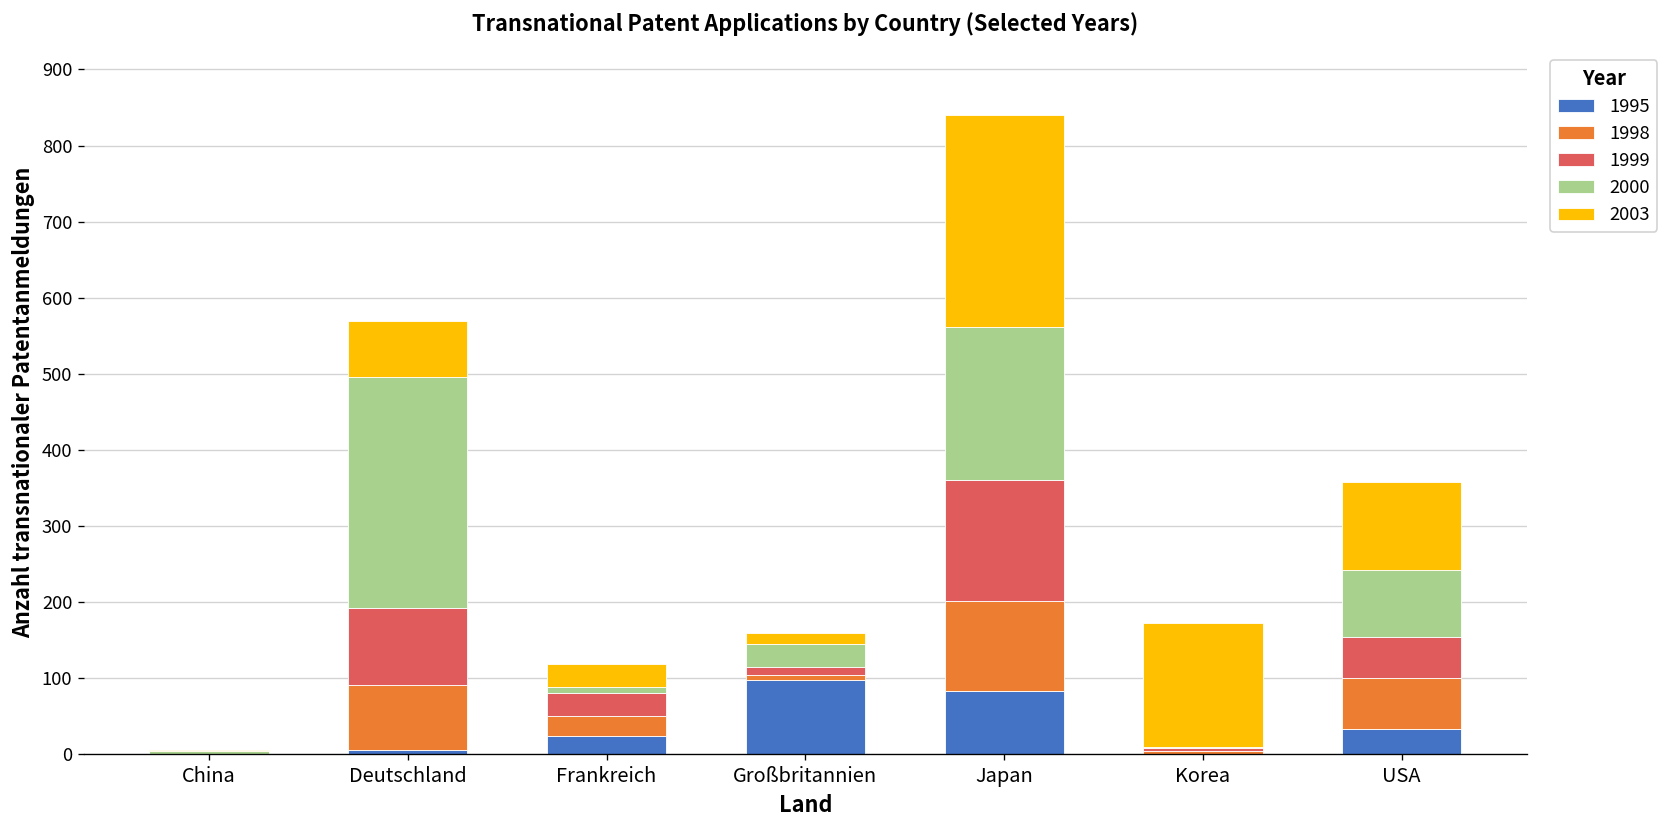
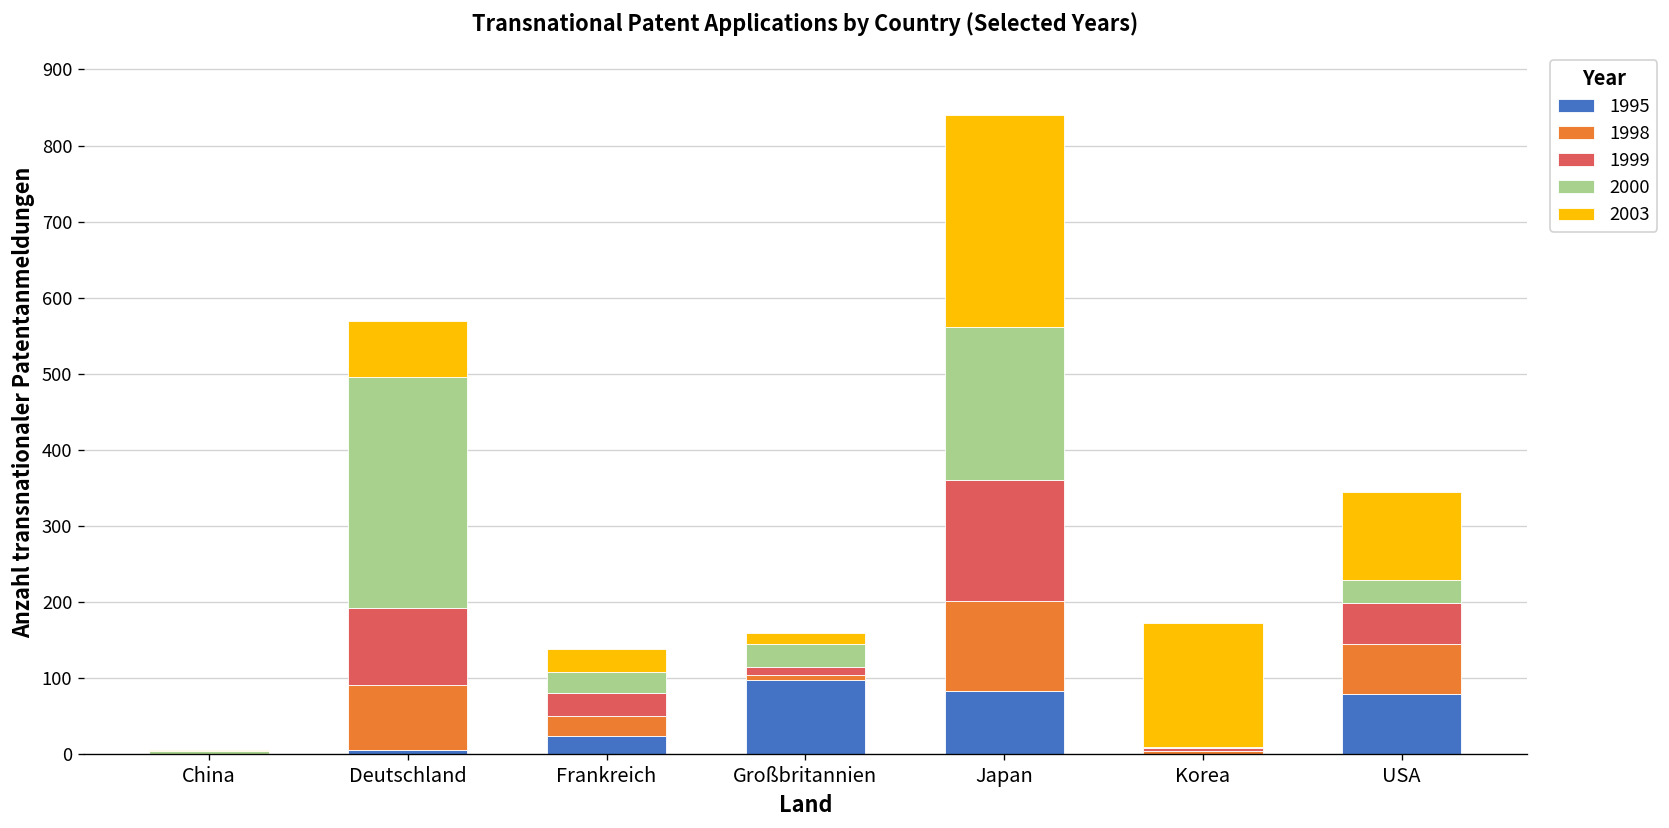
  {
    "1995": {
      "China": 0,
      "Deutschland": 10,
      "Frankreich": 20,
      "Großbritannien": 100,
      "Japan": 80,
-     "USA": 30
+     "USA": 80
    },
    "2000": {
      "Deutschland": 300,
-     "Frankreich": 10,
+     "Frankreich": 30,
      "Großbritannien": 30,
      "Japan": 200,
-     "USA": 90
+     "USA": 30
    },
    "2003": {
      "Deutschland": 70,
      "Frankreich": 30,
      "Großbritannien": 20,
      "Japan": 280,
      "Korea": 160,
      "USA": 120
    }
  }
